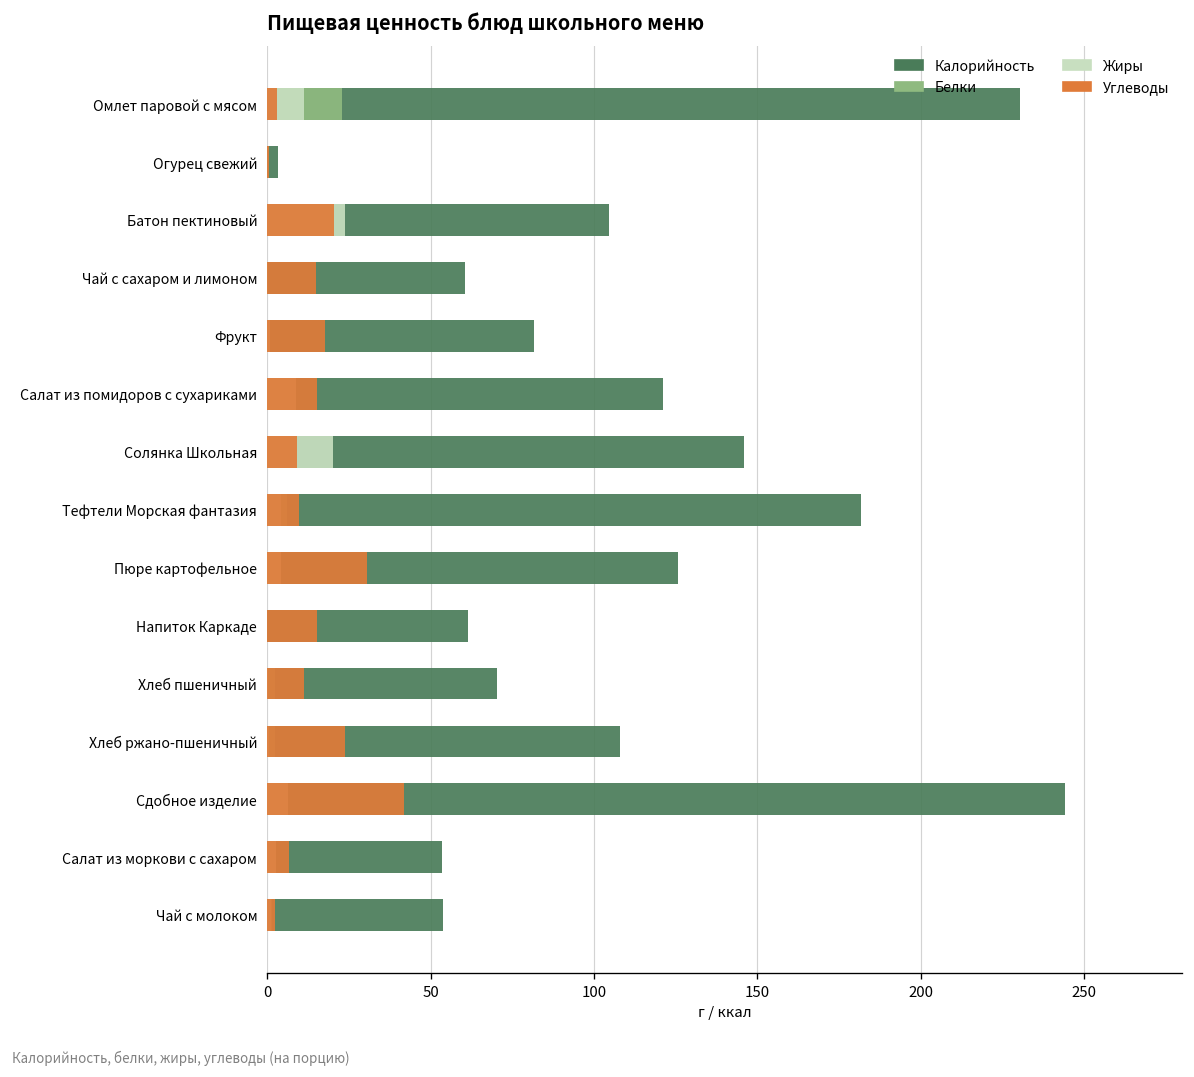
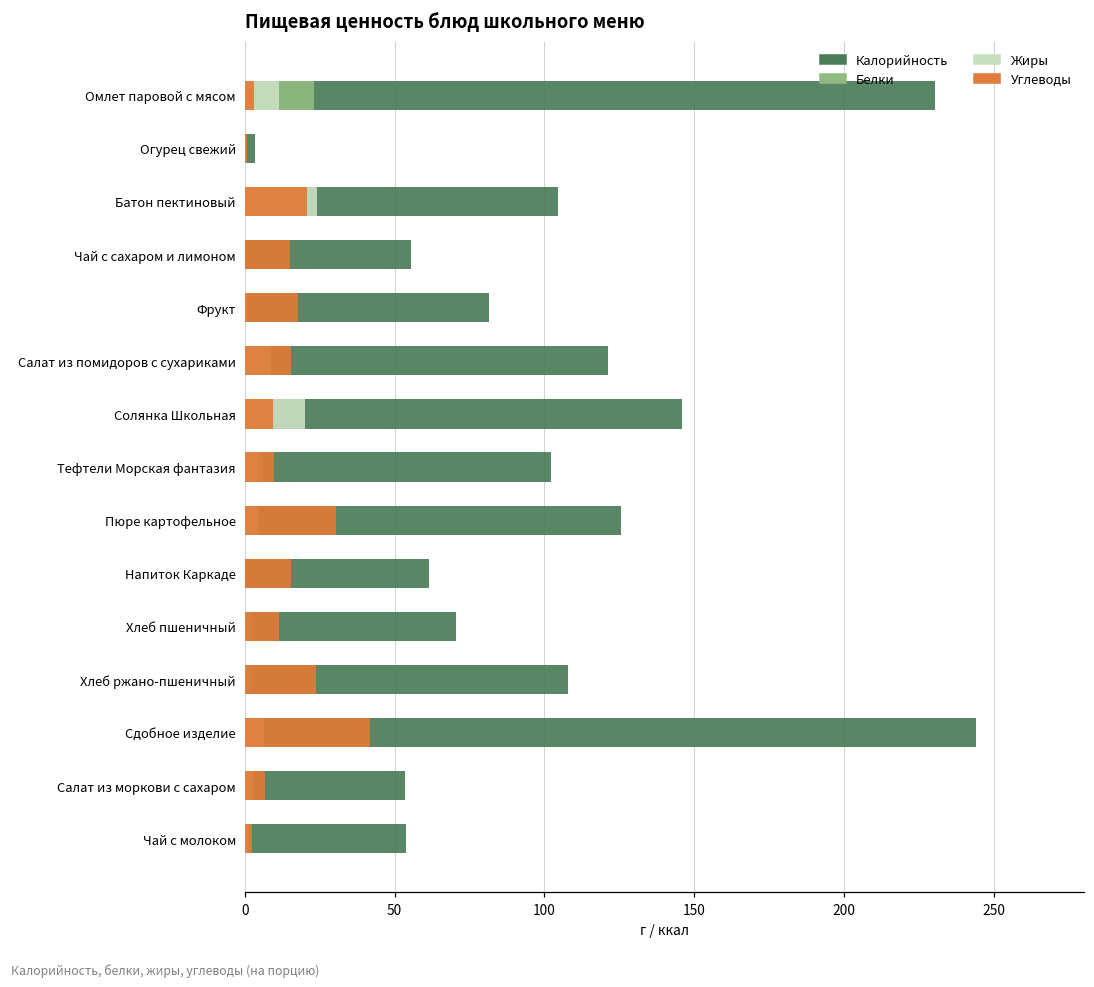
  {
    "Калорийность": {
      "Омлет паровой с мясом": 230,
      "Огурец свежий": 3,
      "Батон пектиновый": 105,
-     "Чай с сахаром и лимоном": 61,
+     "Чай с сахаром и лимоном": 55,
      "Фрукт": 82,
      "Салат из помидоров с сухариками": 121,
      "Солянка Школьная": 146,
-     "Тефтели Морская фантазия": 182,
+     "Тефтели Морская фантазия": 102,
      "Пюре картофельное": 126,
      "Напиток Каркаде": 62,
      "Хлеб пшеничный": 70,
      "Хлеб ржано-пшеничный": 108,
      "Сдобное изделие": 244,
      "Салат из моркови с сахаром": 54,
      "Чай с молоком": 54
    },
    "Жиры": {
      "Напиток Каркаде": 0
    }
  }
